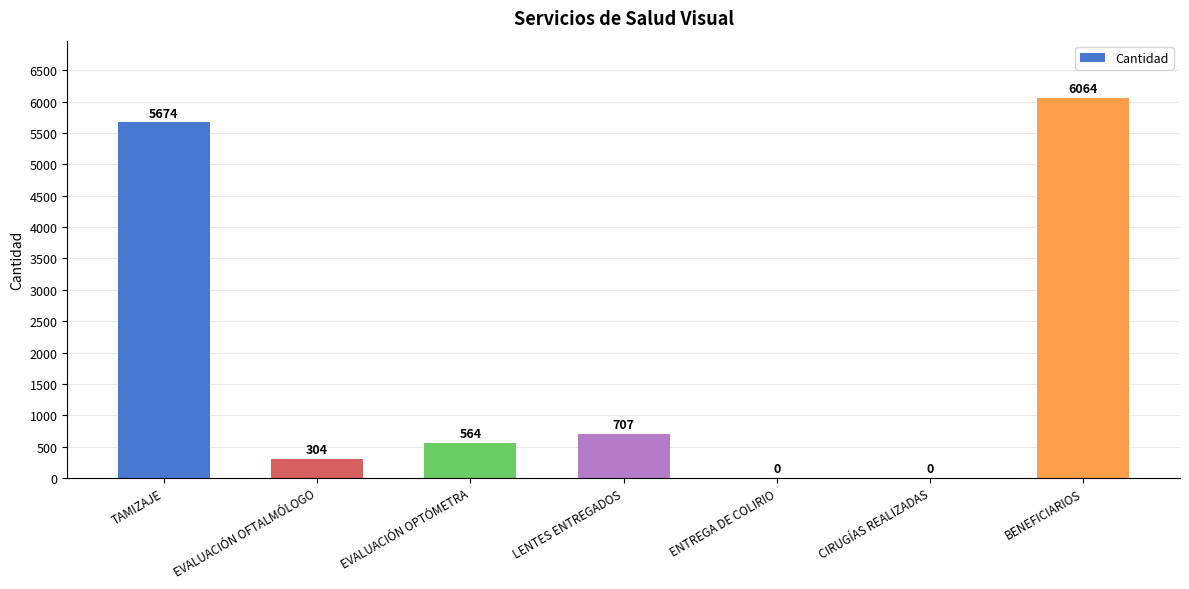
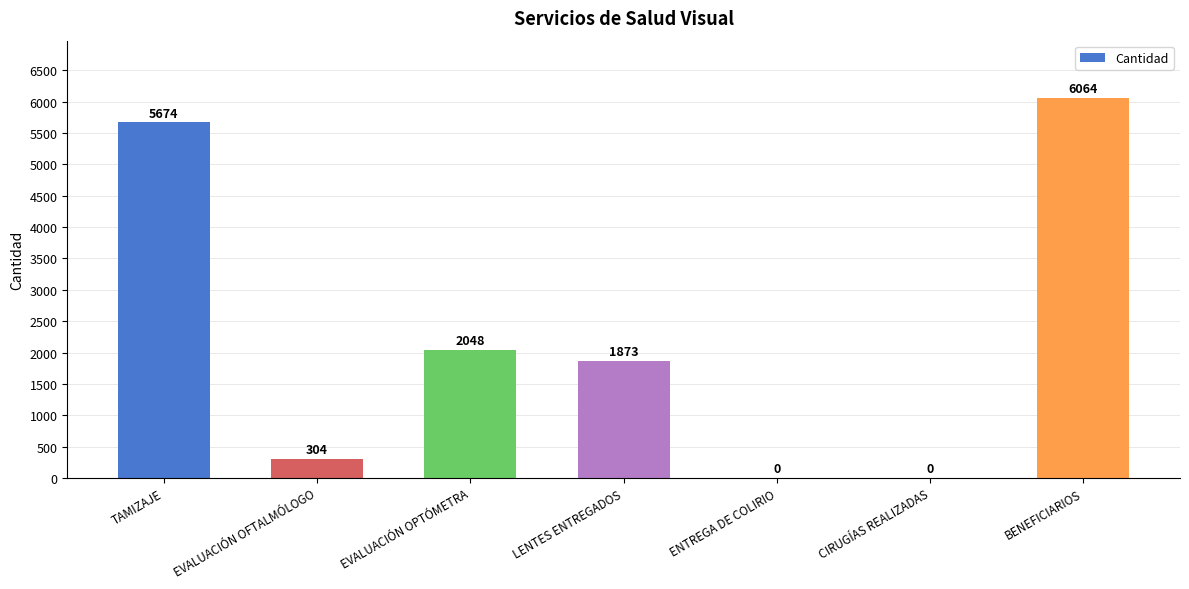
  {
    "TAMIZAJE": 5674,
    "EVALUACIÓN OFTALMÓLOGO": 304,
-   "EVALUACIÓN OPTÓMETRA": 564,
-   "LENTES ENTREGADOS": 707,
+   "EVALUACIÓN OPTÓMETRA": 2048,
+   "LENTES ENTREGADOS": 1873,
    "ENTREGA DE COLIRIO": 0,
    "CIRUGÍAS REALIZADAS": 0,
    "BENEFICIARIOS": 6064
  }
